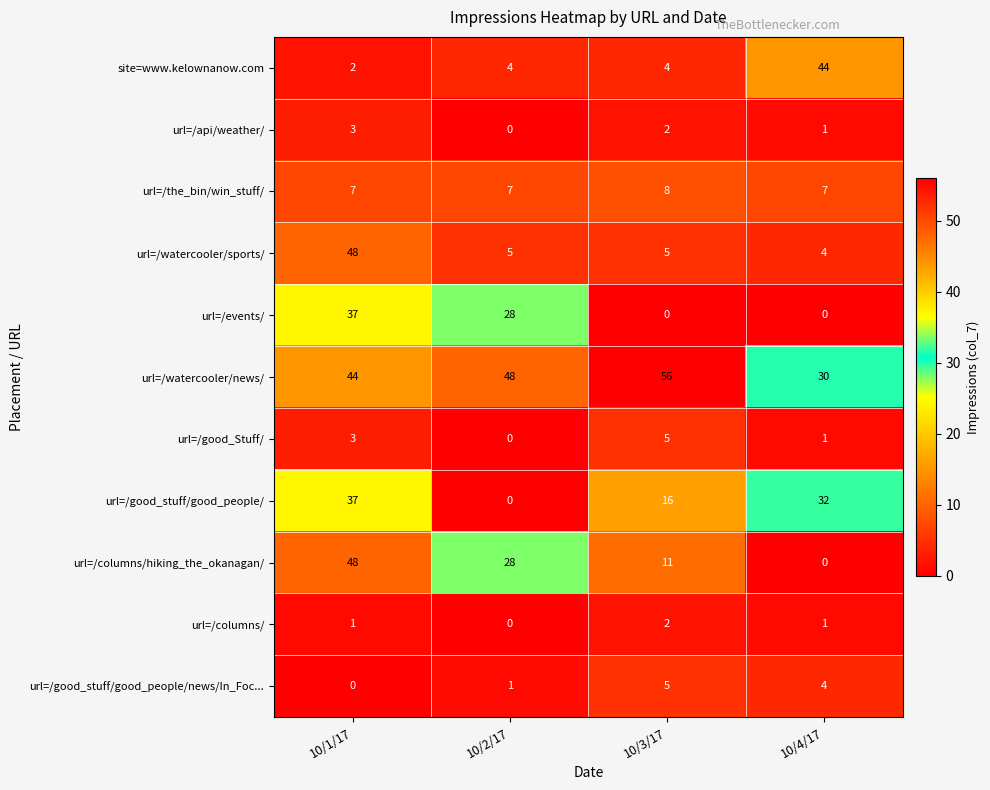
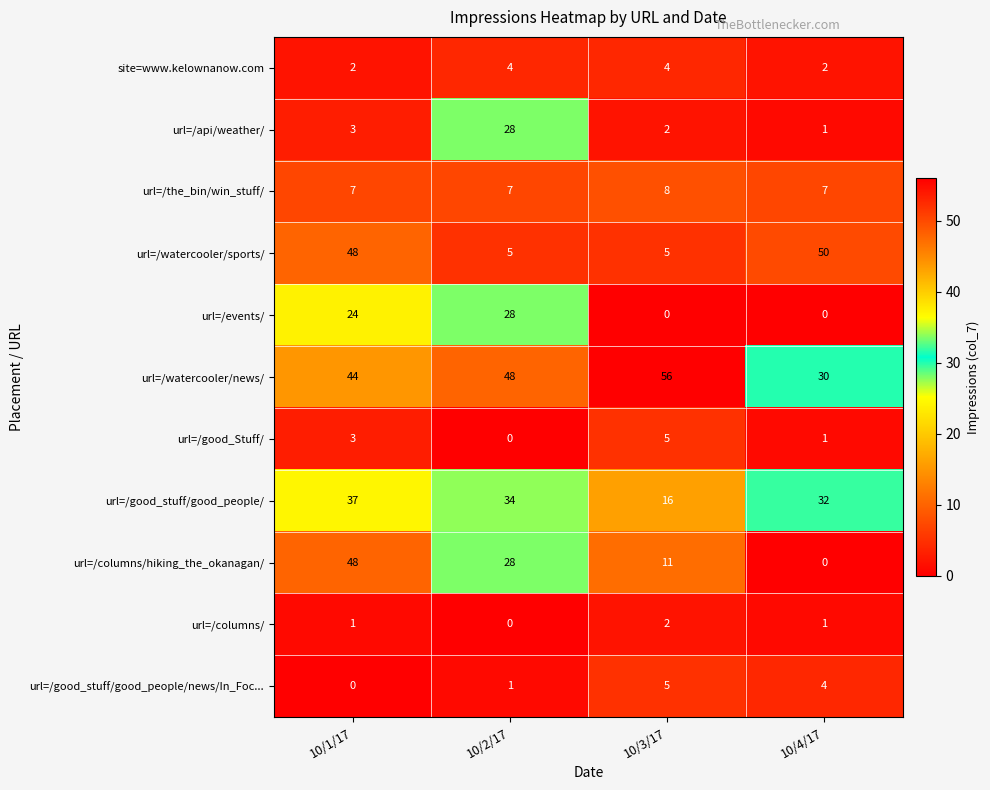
  {
    "site=www.kelownanow.com": {
      "10/1/17": 2,
      "10/2/17": 4,
      "10/3/17": 4,
-     "10/4/17": 44
+     "10/4/17": 2
    },
    "url=/api/weather/": {
      "10/1/17": 3,
-     "10/2/17": 0,
+     "10/2/17": 28,
      "10/3/17": 2,
      "10/4/17": 1
    },
    "url=/the_bin/win_stuff/": {
      "10/1/17": 7,
      "10/2/17": 7,
      "10/3/17": 8,
      "10/4/17": 7
    },
    "url=/watercooler/sports/": {
      "10/1/17": 48,
      "10/2/17": 5,
      "10/3/17": 5,
-     "10/4/17": 4
+     "10/4/17": 50
    },
    "url=/events/": {
-     "10/1/17": 37,
+     "10/1/17": 24,
      "10/2/17": 28,
      "10/3/17": 0,
      "10/4/17": 0
    },
    "url=/watercooler/news/": {
      "10/1/17": 44,
      "10/2/17": 48,
      "10/3/17": 56,
      "10/4/17": 30
    },
    "url=/good_Stuff/": {
      "10/1/17": 3,
      "10/2/17": 0,
      "10/3/17": 5,
      "10/4/17": 1
    },
    "url=/good_stuff/good_people/": {
      "10/1/17": 37,
-     "10/2/17": 0,
+     "10/2/17": 34,
      "10/3/17": 16,
      "10/4/17": 32
    },
    "url=/columns/hiking_the_okanagan/": {
      "10/1/17": 48,
      "10/2/17": 28,
      "10/3/17": 11,
      "10/4/17": 0
    },
    "url=/columns/": {
      "10/1/17": 1,
      "10/2/17": 0,
      "10/3/17": 2,
      "10/4/17": 1
    },
    "url=/good_stuff/good_people/news/In_Foc...": {
      "10/1/17": 0,
      "10/2/17": 1,
      "10/3/17": 5,
      "10/4/17": 4
    }
  }
